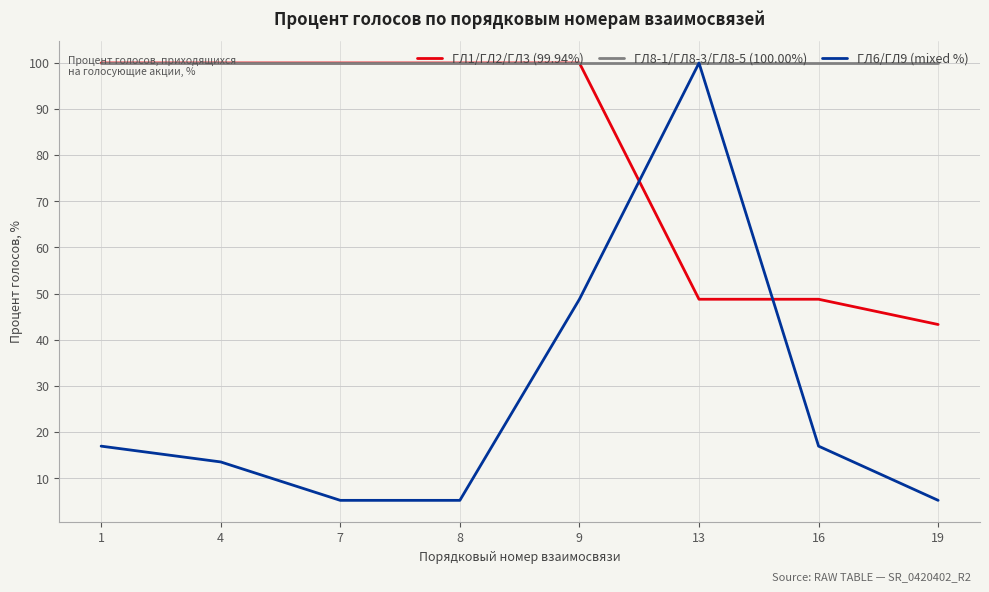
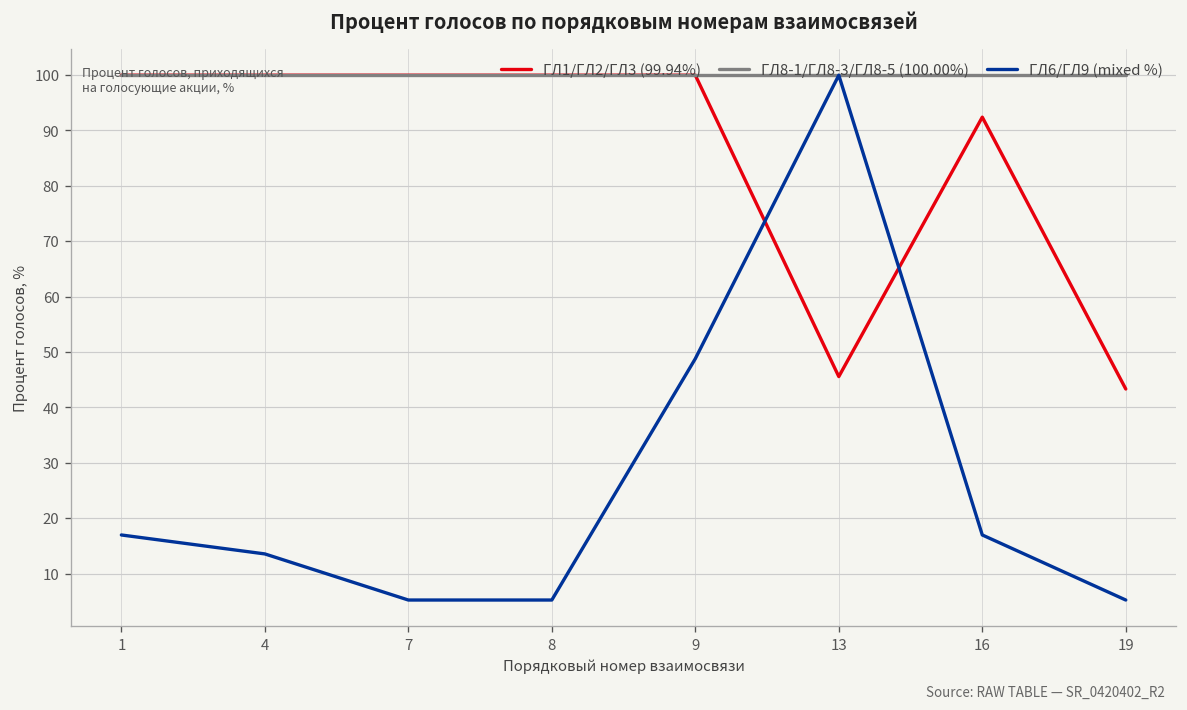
  {
    "ГЛ1/ГЛ2/ГЛ3 (99.94%)": {
-     "13": 49,
-     "16": 49,
+     "13": 46,
+     "16": 92,
      "19": 43
    },
    "ГЛ8-1/ГЛ8-3/ГЛ8-5 (100.00%)": {
      "16": 100,
      "19": 100
    },
    "ГЛ6/ГЛ9 (mixed %)": {
      "1": 17,
      "4": 14,
      "7": 5,
      "8": 5,
      "9": 49,
      "16": 17,
      "19": 5
    }
  }
